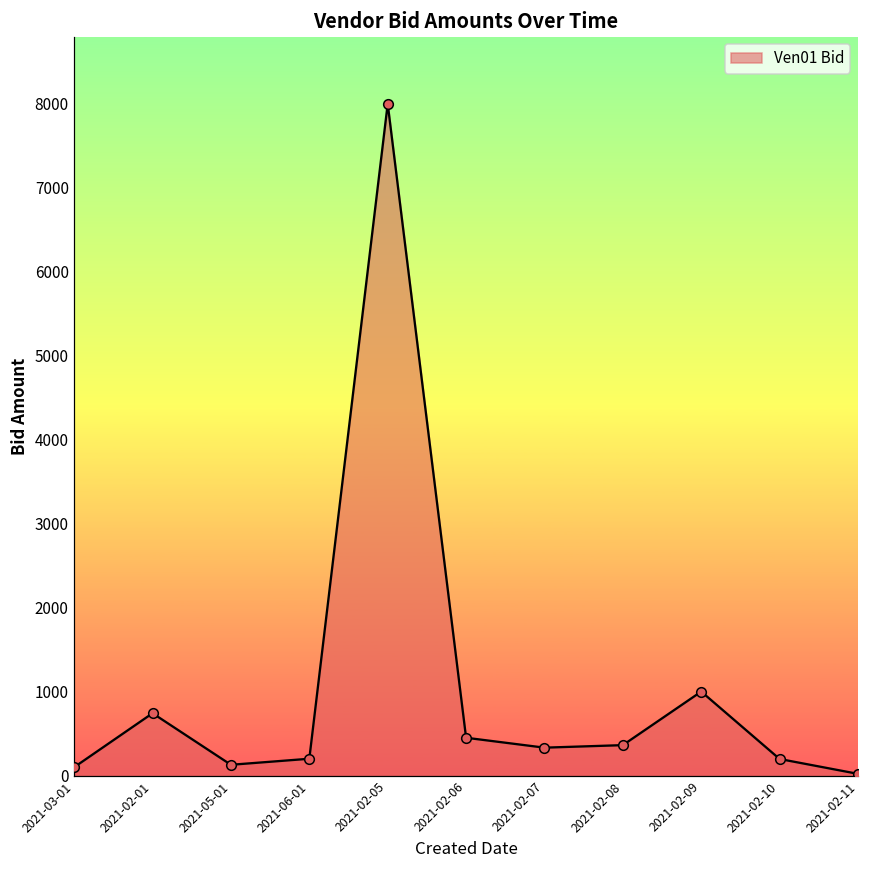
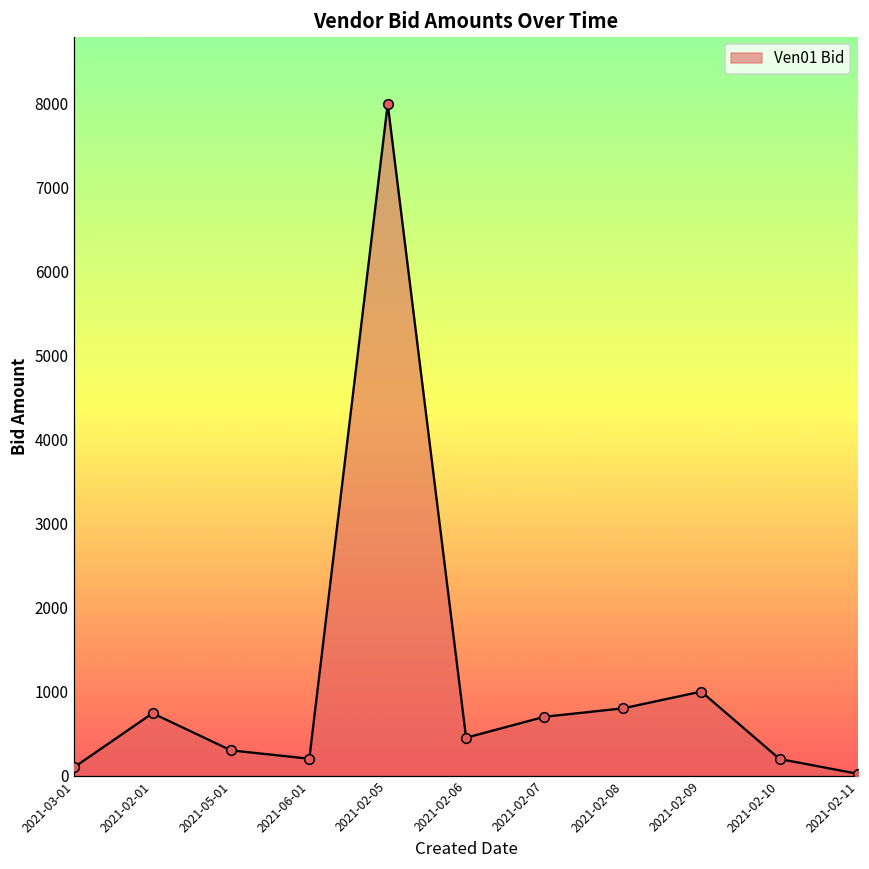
  {
    "2021-03-01": 100,
    "2021-02-01": 700,
-   "2021-05-01": 100,
+   "2021-05-01": 300,
    "2021-06-01": 200,
    "2021-02-05": 8000,
    "2021-02-06": 500,
-   "2021-02-07": 300,
-   "2021-02-08": 400,
+   "2021-02-07": 700,
+   "2021-02-08": 800,
    "2021-02-09": 1000,
    "2021-02-10": 200,
    "2021-02-11": 0
  }
